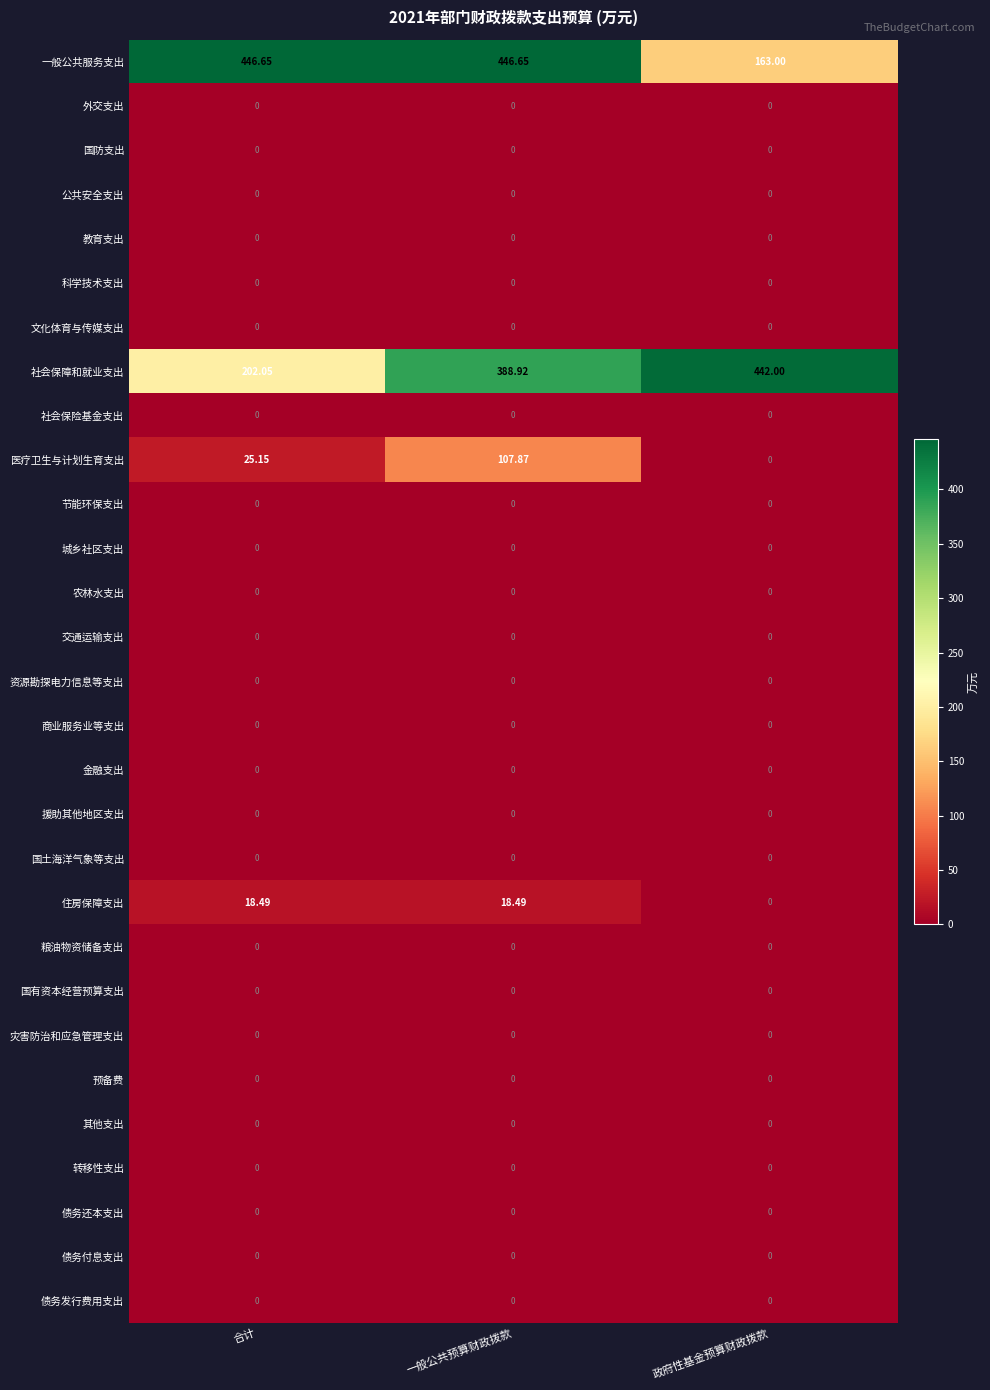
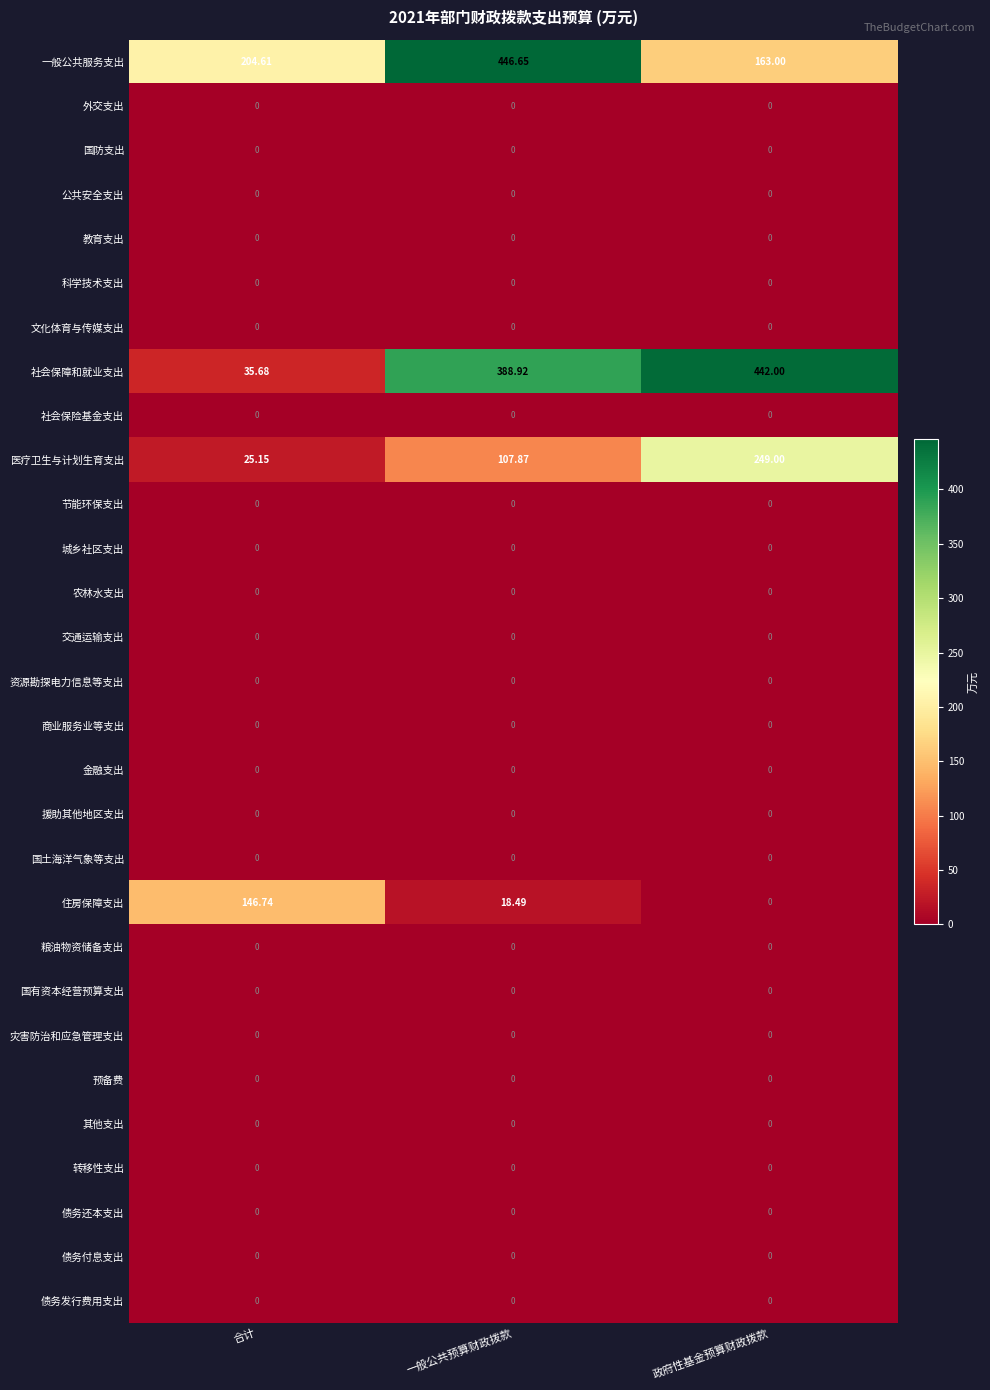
  {
    "一般公共服务支出": {
-     "合计": 446.65,
+     "合计": 204.61,
      "一般公共预算财政拨款": 446.65,
      "政府性基金预算财政拨款": 163.00
    },
    "外交支出": {
      "合计": 0,
      "一般公共预算财政拨款": 0,
      "政府性基金预算财政拨款": 0
    },
    "国防支出": {
      "合计": 0,
      "一般公共预算财政拨款": 0,
      "政府性基金预算财政拨款": 0
    },
    "公共安全支出": {
      "合计": 0,
      "一般公共预算财政拨款": 0,
      "政府性基金预算财政拨款": 0
    },
    "教育支出": {
      "合计": 0,
      "一般公共预算财政拨款": 0,
      "政府性基金预算财政拨款": 0
    },
    "科学技术支出": {
      "合计": 0,
      "一般公共预算财政拨款": 0,
      "政府性基金预算财政拨款": 0
    },
    "文化体育与传媒支出": {
      "合计": 0,
      "一般公共预算财政拨款": 0,
      "政府性基金预算财政拨款": 0
    },
    "社会保障和就业支出": {
-     "合计": 202.05,
+     "合计": 35.68,
      "一般公共预算财政拨款": 388.92,
      "政府性基金预算财政拨款": 442.00
    },
    "社会保险基金支出": {
      "合计": 0,
      "一般公共预算财政拨款": 0,
      "政府性基金预算财政拨款": 0
    },
    "医疗卫生与计划生育支出": {
      "合计": 25.15,
      "一般公共预算财政拨款": 107.87,
-     "政府性基金预算财政拨款": 0
+     "政府性基金预算财政拨款": 249.00
    },
    "节能环保支出": {
      "合计": 0,
      "一般公共预算财政拨款": 0,
      "政府性基金预算财政拨款": 0
    },
    "城乡社区支出": {
      "合计": 0,
      "一般公共预算财政拨款": 0,
      "政府性基金预算财政拨款": 0
    },
    "农林水支出": {
      "合计": 0,
      "一般公共预算财政拨款": 0,
      "政府性基金预算财政拨款": 0
    },
    "交通运输支出": {
      "合计": 0,
      "一般公共预算财政拨款": 0,
      "政府性基金预算财政拨款": 0
    },
    "资源勘探电力信息等支出": {
      "合计": 0,
      "一般公共预算财政拨款": 0,
      "政府性基金预算财政拨款": 0
    },
    "商业服务业等支出": {
      "合计": 0,
      "一般公共预算财政拨款": 0,
      "政府性基金预算财政拨款": 0
    },
    "金融支出": {
      "合计": 0,
      "一般公共预算财政拨款": 0,
      "政府性基金预算财政拨款": 0
    },
    "援助其他地区支出": {
      "合计": 0,
      "一般公共预算财政拨款": 0,
      "政府性基金预算财政拨款": 0
    },
    "国土海洋气象等支出": {
      "合计": 0,
      "一般公共预算财政拨款": 0,
      "政府性基金预算财政拨款": 0
    },
    "住房保障支出": {
-     "合计": 18.49,
+     "合计": 146.74,
      "一般公共预算财政拨款": 18.49,
      "政府性基金预算财政拨款": 0
    },
    "粮油物资储备支出": {
      "合计": 0,
      "一般公共预算财政拨款": 0,
      "政府性基金预算财政拨款": 0
    },
    "国有资本经营预算支出": {
      "合计": 0,
      "一般公共预算财政拨款": 0,
      "政府性基金预算财政拨款": 0
    },
    "灾害防治和应急管理支出": {
      "合计": 0,
      "一般公共预算财政拨款": 0,
      "政府性基金预算财政拨款": 0
    },
    "预备费": {
      "合计": 0,
      "一般公共预算财政拨款": 0,
      "政府性基金预算财政拨款": 0
    },
    "其他支出": {
      "合计": 0,
      "一般公共预算财政拨款": 0,
      "政府性基金预算财政拨款": 0
    },
    "转移性支出": {
      "合计": 0,
      "一般公共预算财政拨款": 0,
      "政府性基金预算财政拨款": 0
    },
    "债务还本支出": {
      "合计": 0,
      "一般公共预算财政拨款": 0,
      "政府性基金预算财政拨款": 0
    },
    "债务付息支出": {
      "合计": 0,
      "一般公共预算财政拨款": 0,
      "政府性基金预算财政拨款": 0
    },
    "债务发行费用支出": {
      "合计": 0,
      "一般公共预算财政拨款": 0,
      "政府性基金预算财政拨款": 0
    }
  }
